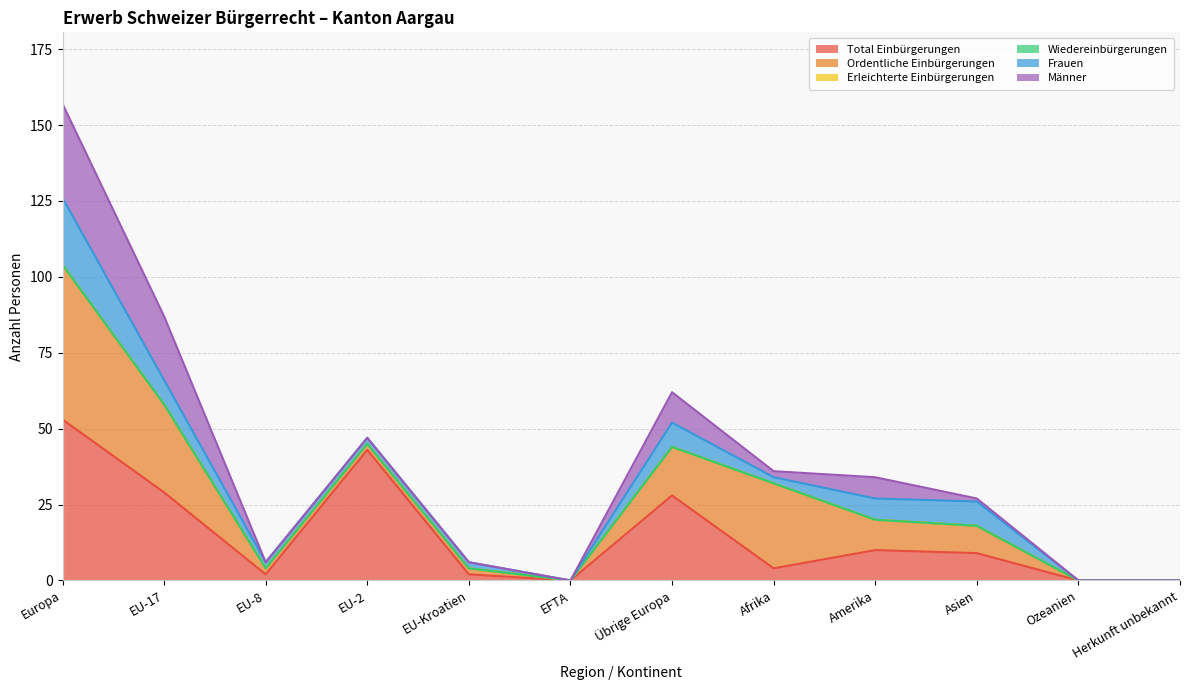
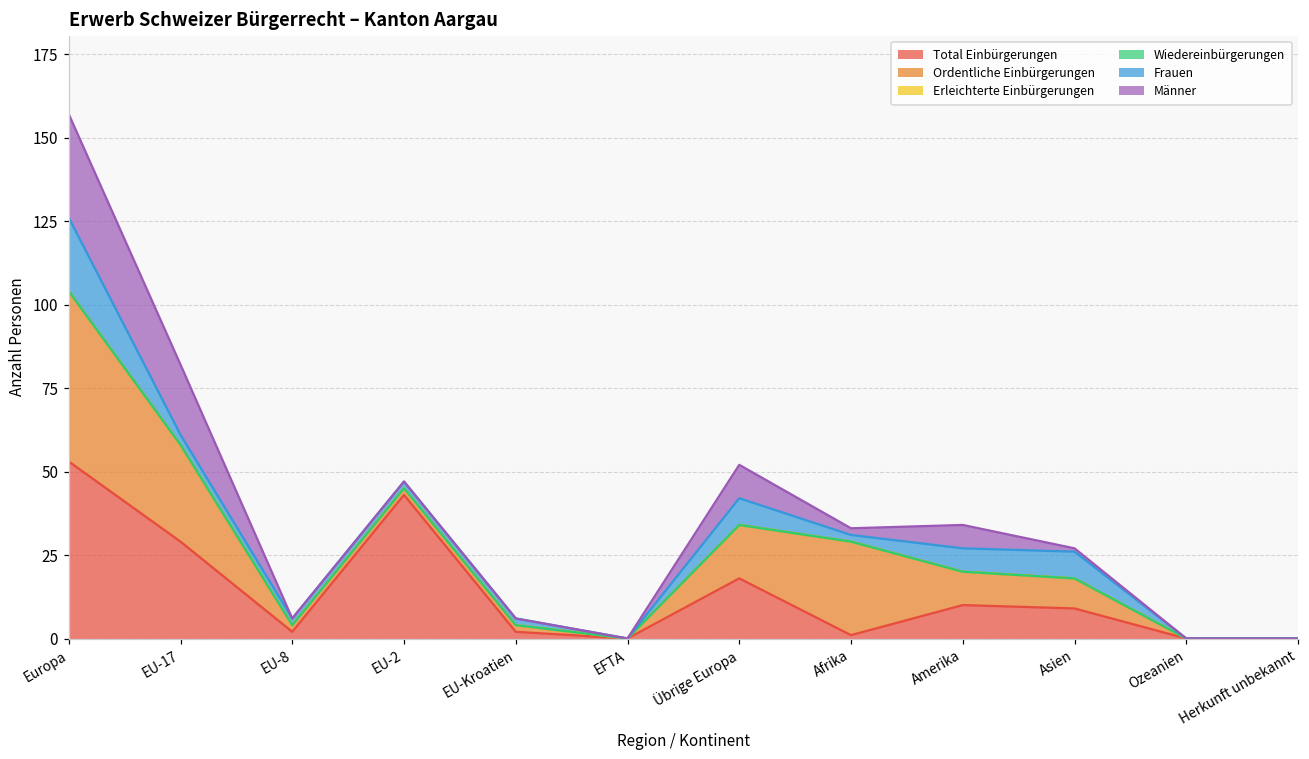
  {
    "Total Einbürgerungen": {
      "Europa": 53,
      "EU-17": 29,
      "EU-8": 2,
      "EU-2": 43,
      "EU-Kroatien": 2,
-     "Übrige Europa": 28,
-     "Afrika": 4,
+     "Übrige Europa": 18,
+     "Afrika": 1,
      "Amerika": 10,
      "Asien": 9
    },
    "Frauen": {
      "Europa": 22,
-     "EU-17": 8,
+     "EU-17": 3,
      "Übrige Europa": 8,
      "Afrika": 2,
      "Amerika": 7,
      "Asien": 8
    },
    "Männer": {
      "Europa": 31,
      "EU-17": 21,
      "Übrige Europa": 10,
      "Afrika": 2,
      "Amerika": 7,
      "Asien": 1
    }
  }
